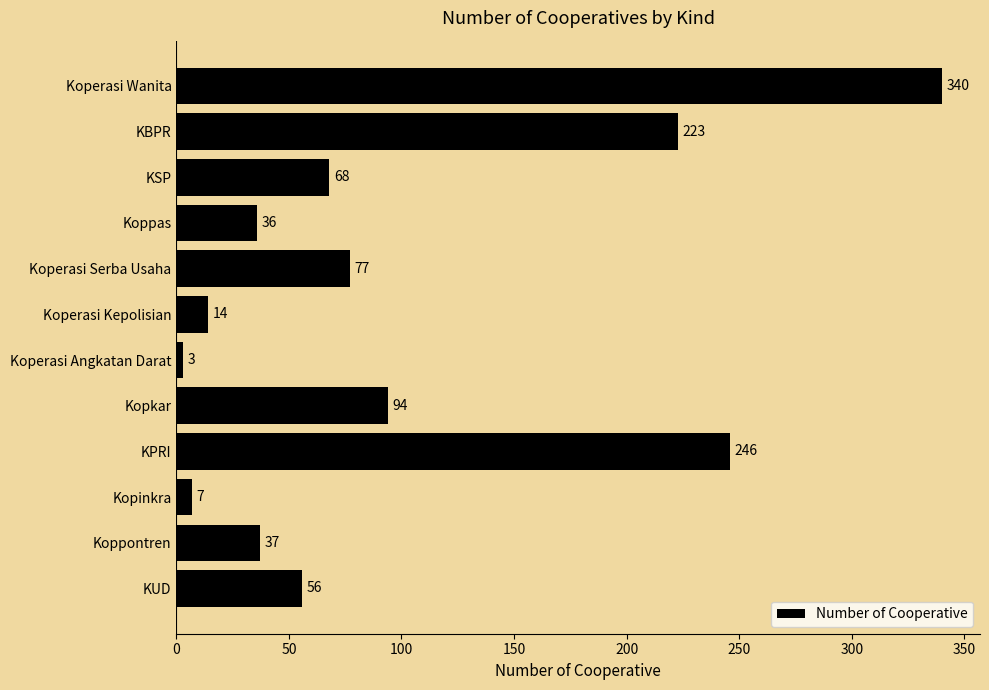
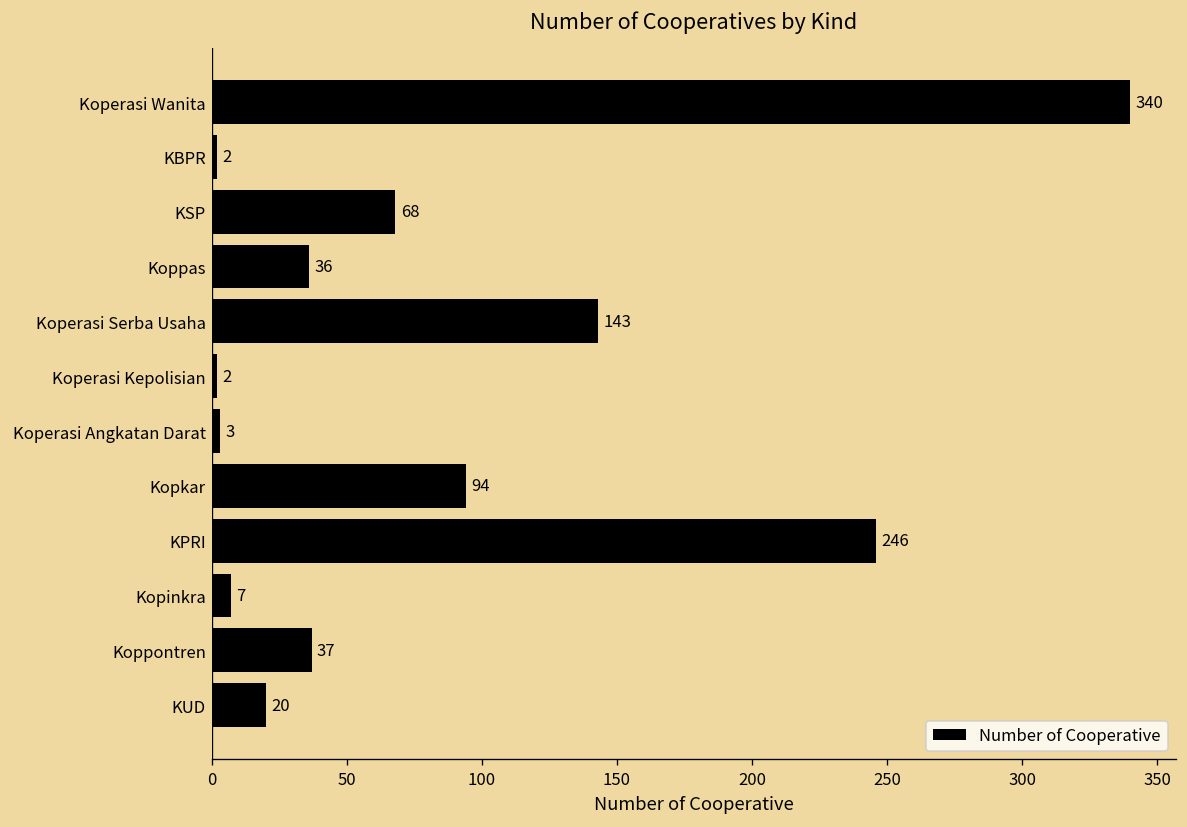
  {
    "Koperasi Wanita": 340,
-   "KBPR": 223,
+   "KBPR": 2,
    "KSP": 68,
    "Koppas": 36,
-   "Koperasi Serba Usaha": 77,
-   "Koperasi Kepolisian": 14,
+   "Koperasi Serba Usaha": 143,
+   "Koperasi Kepolisian": 2,
    "Koperasi Angkatan Darat": 3,
    "Kopkar": 94,
    "KPRI": 246,
    "Kopinkra": 7,
    "Koppontren": 37,
-   "KUD": 56
+   "KUD": 20
  }
